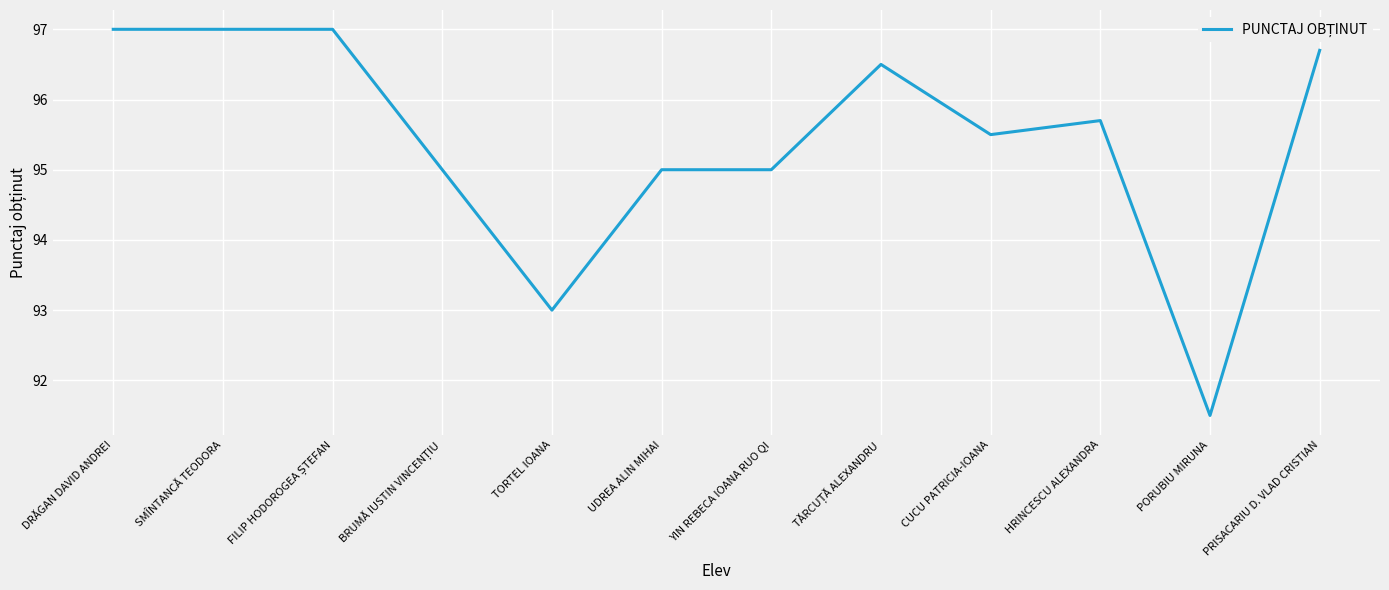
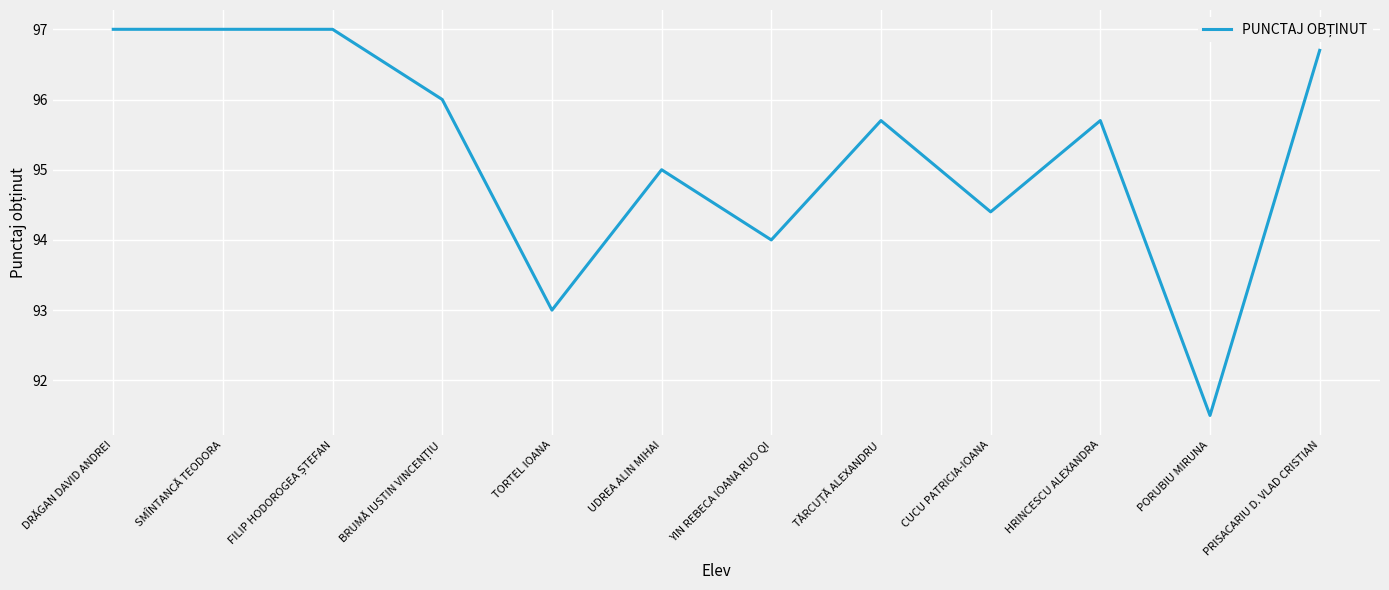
  {
    "DRĂGAN DAVID ANDREI": 97.0,
    "SMÎNTANCĂ TEODORA": 97.0,
    "FILIP HODOROGEA ȘTEFAN": 97.0,
-   "BRUMĂ IUSTIN VINCENȚIU": 95,
+   "BRUMĂ IUSTIN VINCENȚIU": 96,
    "TORTEL IOANA": 93.0,
    "UDREA ALIN MIHAI": 95.0,
-   "YIN REBECA IOANA RUO QI": 95,
-   "TĂRCUȚĂ ALEXANDRU": 96.5,
-   "CUCU PATRICIA-IOANA": 95.5,
+   "YIN REBECA IOANA RUO QI": 94,
+   "TĂRCUȚĂ ALEXANDRU": 95.7,
+   "CUCU PATRICIA-IOANA": 94.4,
    "HRINCESCU ALEXANDRA": 95.7,
    "PORUBIU MIRUNA": 91.5,
    "PRISACARIU D. VLAD CRISTIAN": 96.7
  }
